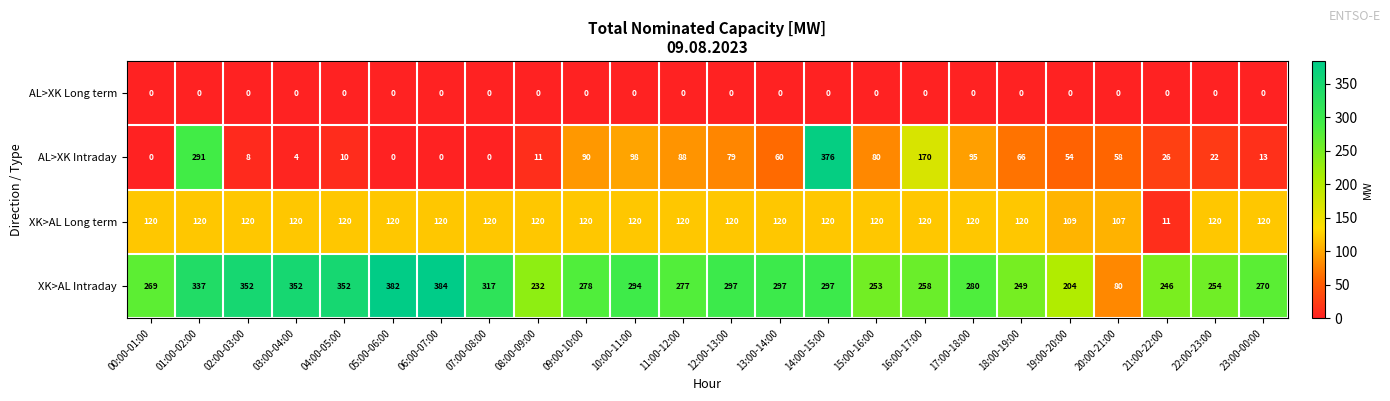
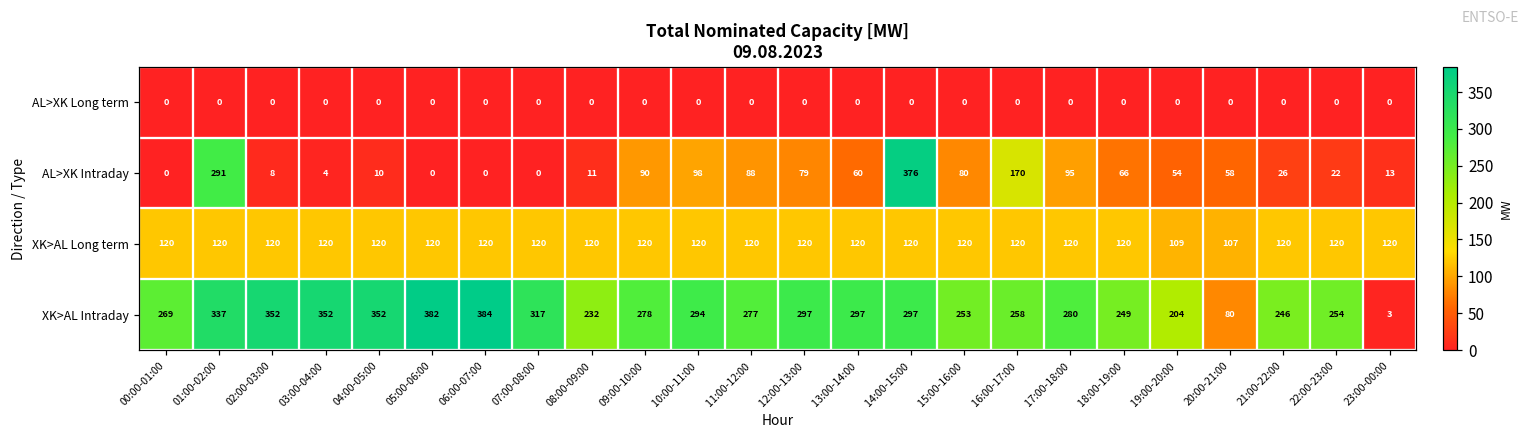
  {
    "AL>XK Long term": {
      "00:00-01:00": 0,
      "01:00-02:00": 0,
      "02:00-03:00": 0,
      "03:00-04:00": 0,
      "04:00-05:00": 0,
      "05:00-06:00": 0,
      "06:00-07:00": 0,
      "07:00-08:00": 0,
      "08:00-09:00": 0,
      "09:00-10:00": 0,
      "10:00-11:00": 0,
      "11:00-12:00": 0,
      "12:00-13:00": 0,
      "13:00-14:00": 0,
      "14:00-15:00": 0,
      "15:00-16:00": 0,
      "16:00-17:00": 0,
      "17:00-18:00": 0,
      "18:00-19:00": 0,
      "19:00-20:00": 0,
      "20:00-21:00": 0,
      "21:00-22:00": 0,
      "22:00-23:00": 0,
      "23:00-00:00": 0
    },
    "AL>XK Intraday": {
      "00:00-01:00": 0,
      "01:00-02:00": 291,
      "02:00-03:00": 8,
      "03:00-04:00": 4,
      "04:00-05:00": 10,
      "05:00-06:00": 0,
      "06:00-07:00": 0,
      "07:00-08:00": 0,
      "08:00-09:00": 11,
      "09:00-10:00": 90,
      "10:00-11:00": 98,
      "11:00-12:00": 88,
      "12:00-13:00": 79,
      "13:00-14:00": 60,
      "14:00-15:00": 376,
      "15:00-16:00": 80,
      "16:00-17:00": 170,
      "17:00-18:00": 95,
      "18:00-19:00": 66,
      "19:00-20:00": 54,
      "20:00-21:00": 58,
      "21:00-22:00": 26,
      "22:00-23:00": 22,
      "23:00-00:00": 13
    },
    "XK>AL Long term": {
      "00:00-01:00": 120,
      "01:00-02:00": 120,
      "02:00-03:00": 120,
      "03:00-04:00": 120,
      "04:00-05:00": 120,
      "05:00-06:00": 120,
      "06:00-07:00": 120,
      "07:00-08:00": 120,
      "08:00-09:00": 120,
      "09:00-10:00": 120,
      "10:00-11:00": 120,
      "11:00-12:00": 120,
      "12:00-13:00": 120,
      "13:00-14:00": 120,
      "14:00-15:00": 120,
      "15:00-16:00": 120,
      "16:00-17:00": 120,
      "17:00-18:00": 120,
      "18:00-19:00": 120,
      "19:00-20:00": 109,
      "20:00-21:00": 107,
-     "21:00-22:00": 11,
+     "21:00-22:00": 120,
      "22:00-23:00": 120,
      "23:00-00:00": 120
    },
    "XK>AL Intraday": {
      "00:00-01:00": 269,
      "01:00-02:00": 337,
      "02:00-03:00": 352,
      "03:00-04:00": 352,
      "04:00-05:00": 352,
      "05:00-06:00": 382,
      "06:00-07:00": 384,
      "07:00-08:00": 317,
      "08:00-09:00": 232,
      "09:00-10:00": 278,
      "10:00-11:00": 294,
      "11:00-12:00": 277,
      "12:00-13:00": 297,
      "13:00-14:00": 297,
      "14:00-15:00": 297,
      "15:00-16:00": 253,
      "16:00-17:00": 258,
      "17:00-18:00": 280,
      "18:00-19:00": 249,
      "19:00-20:00": 204,
      "20:00-21:00": 80,
      "21:00-22:00": 246,
      "22:00-23:00": 254,
-     "23:00-00:00": 270
+     "23:00-00:00": 3
    }
  }
